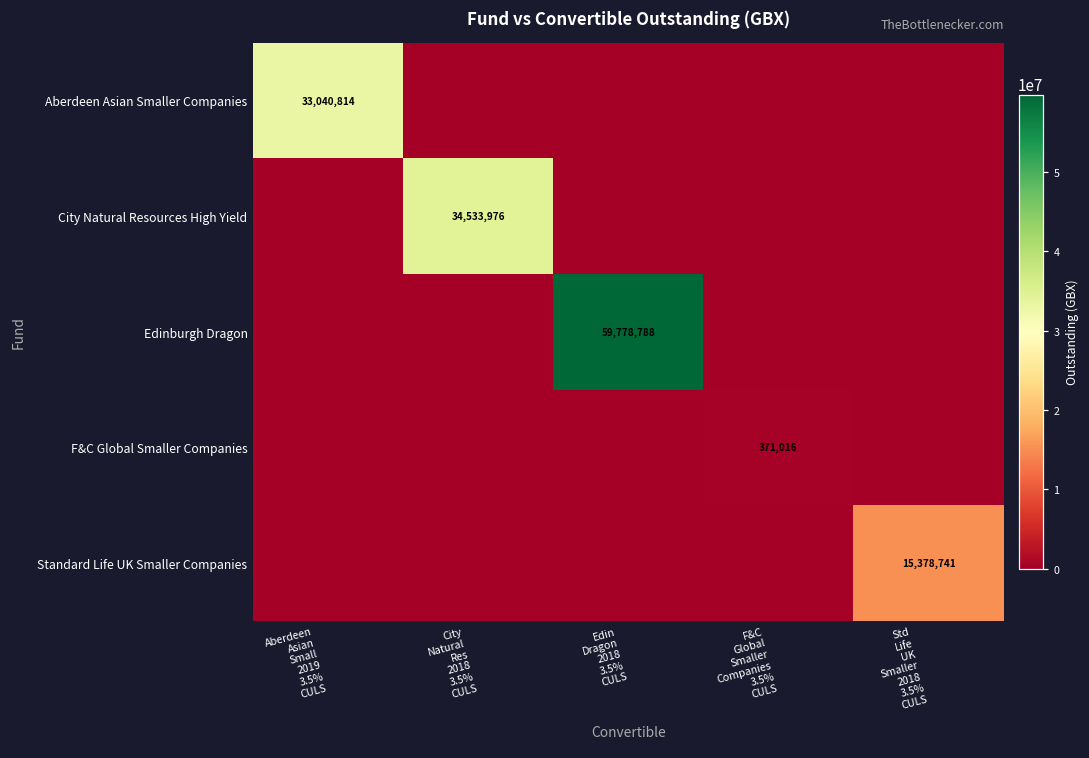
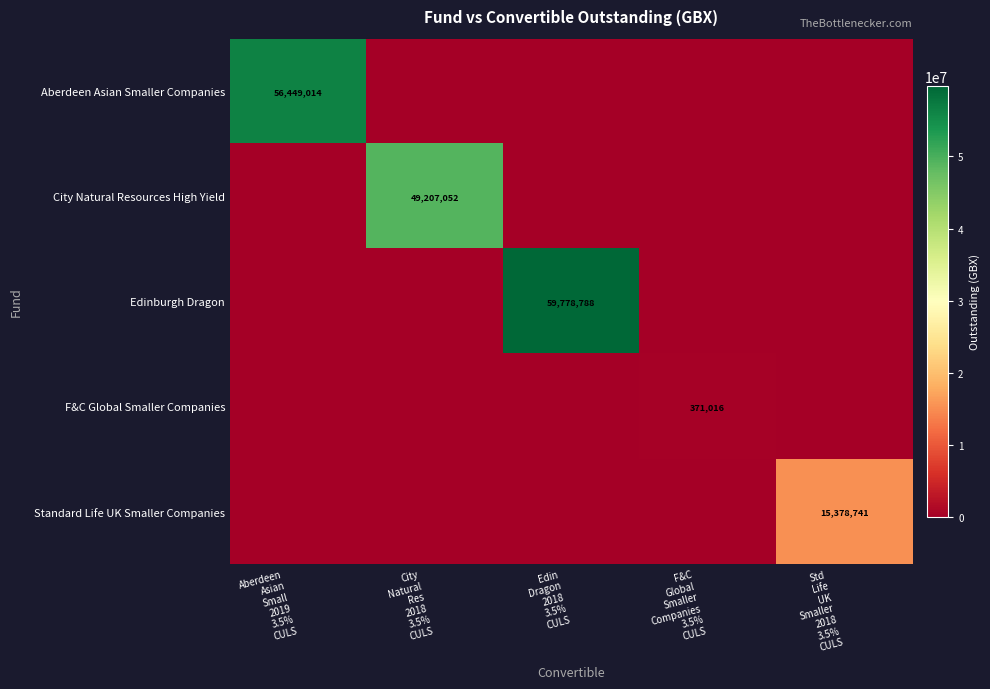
  {
    "Aberdeen Asian Smaller Companies": {
-     "Aberdeen Asian Small 2019 3.5% CULS": "33,040,814"
+     "Aberdeen Asian Small 2019 3.5% CULS": "56,449,014"
    },
    "City Natural Resources High Yield": {
-     "City Natural Res 2018 3.5% CULS": "34,533,976"
+     "City Natural Res 2018 3.5% CULS": "49,207,052"
    },
    "Edinburgh Dragon": {
      "Edin Dragon 2018 3.5% CULS": "59,778,788"
    },
    "F&C Global Smaller Companies": {
      "F&C Global Smaller Companies 3.5% CULS": "371,016"
    },
    "Standard Life UK Smaller Companies": {
      "Std Life UK Smaller 2018 3.5% CULS": "15,378,741"
    }
  }
